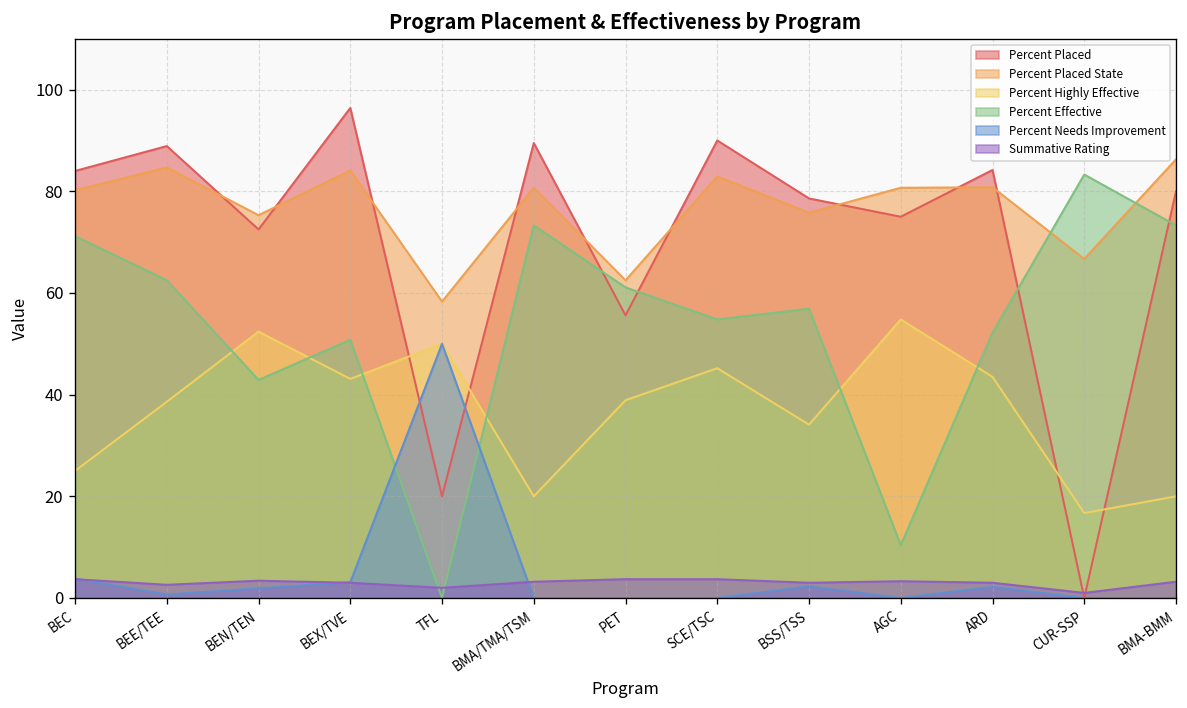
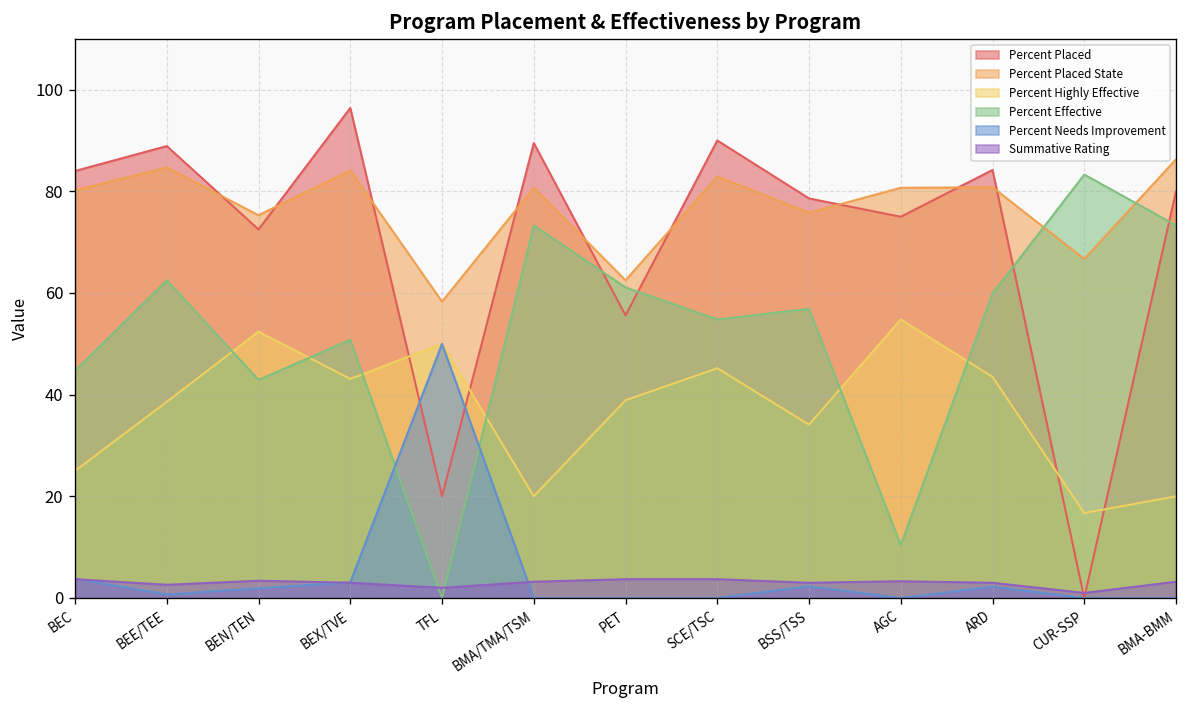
  {
    "Percent Effective": {
-     "BEC": 71,
+     "BEC": 45,
      "BEE/TEE": 63,
      "BEN/TEN": 43,
      "BEX/TVE": 51,
      "TFL": 0,
      "BMA/TMA/TSM": 73,
      "PET": 61,
      "SCE/TSC": 55,
      "BSS/TSS": 57,
      "AGC": 10,
-     "ARD": 52,
+     "ARD": 60,
      "CUR-SSP": 83,
      "BMA-BMM": 73
    }
  }
